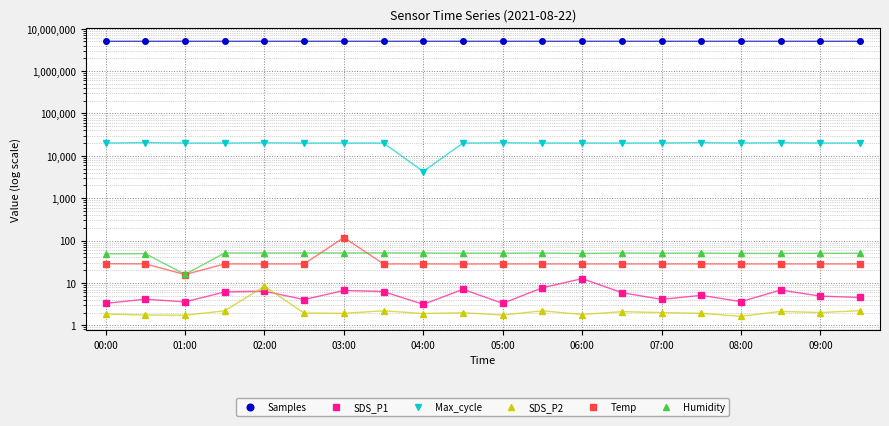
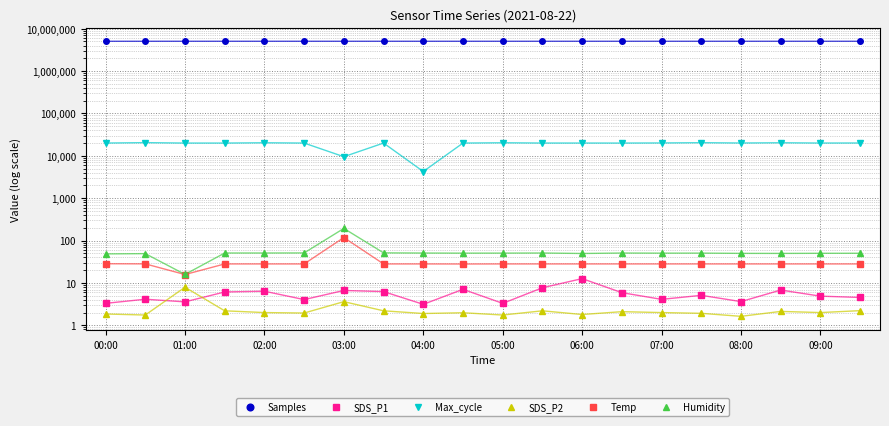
  {
    "Samples": {
      "00:00": "5,000,000",
      "01:00": "5,000,000",
      "02:00": "5,000,000",
      "03:00": "5,000,000",
      "04:00": "5,000,000",
      "05:00": "5,000,000",
      "06:00": "5,000,000",
      "07:00": "5,000,000",
      "08:00": "5,000,000",
      "09:00": "5,000,000"
    },
    "SDS_P1": {
      "00:00": "3",
      "01:00": "4",
      "02:00": "6",
      "03:00": "7",
      "04:00": "3",
      "05:00": "3",
      "06:00": "13",
      "07:00": "4",
      "08:00": "4",
      "09:00": "5"
    },
    "Max_cycle": {
      "00:00": "20,000",
      "01:00": "20,000",
      "02:00": "20,000",
-     "03:00": "20,000",
+     "03:00": "10,000",
      "04:00": "4,000",
      "05:00": "20,000",
      "06:00": "20,000",
      "07:00": "20,000",
      "08:00": "20,000",
      "09:00": "20,000"
    },
    "SDS_P2": {
      "00:00": "2",
-     "01:00": "1.7",
-     "02:00": "8",
-     "03:00": "2",
+     "01:00": "8",
+     "02:00": "2",
+     "03:00": "4",
      "04:00": "2",
      "05:00": "1.8",
      "06:00": "1.8",
      "07:00": "2",
      "08:00": "1.6",
      "09:00": "2"
    },
    "Temp": {
      "00:00": "30",
      "02:00": "30",
      "03:00": "120",
      "04:00": "30",
      "05:00": "30",
      "06:00": "30",
      "07:00": "30",
      "08:00": "30",
      "09:00": "30"
    },
    "Humidity": {
      "00:00": "50",
      "02:00": "50",
-     "03:00": "50",
+     "03:00": "200",
      "04:00": "50",
      "05:00": "50",
      "06:00": "50",
      "07:00": "50",
      "08:00": "50",
      "09:00": "50"
    }
  }
